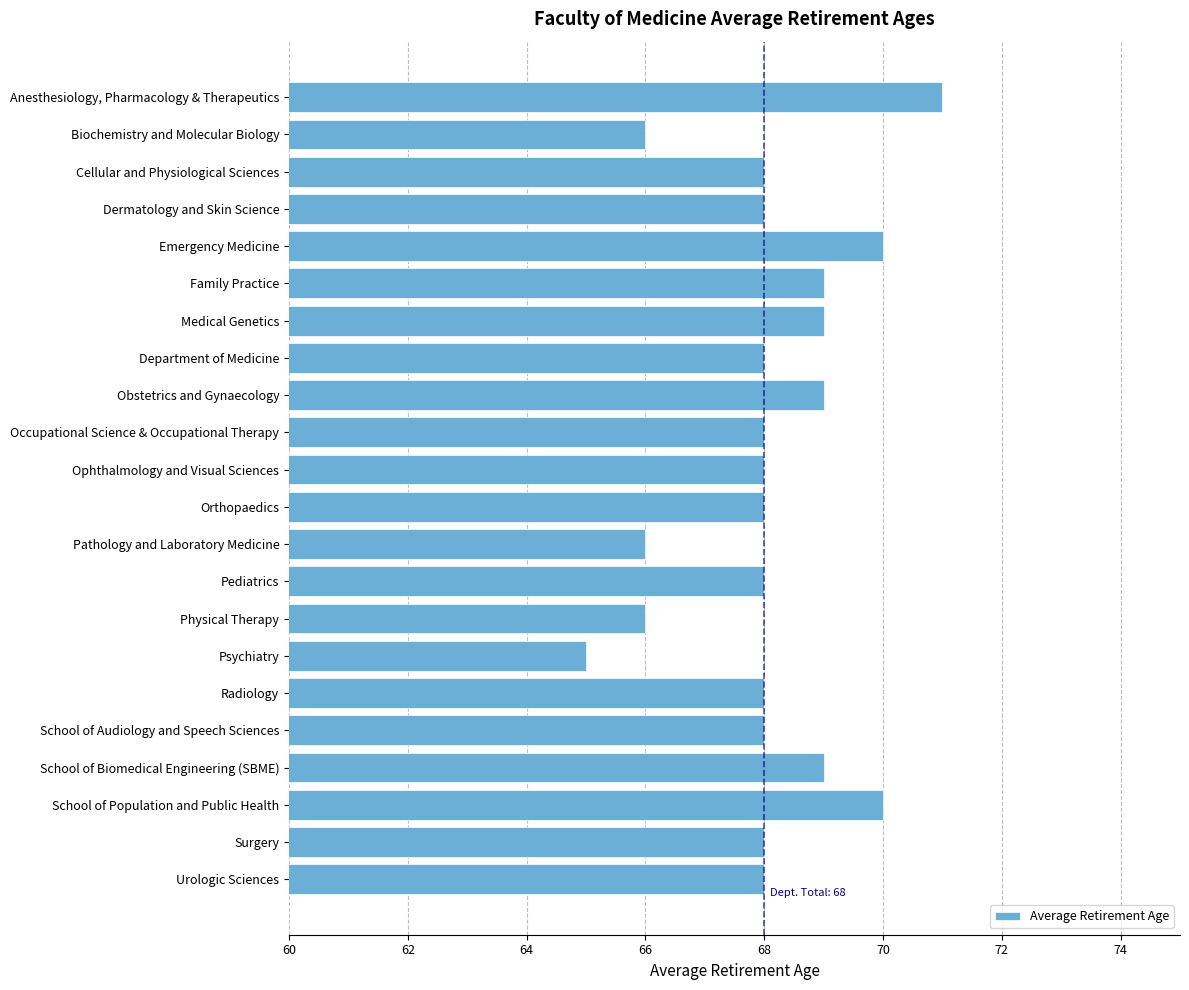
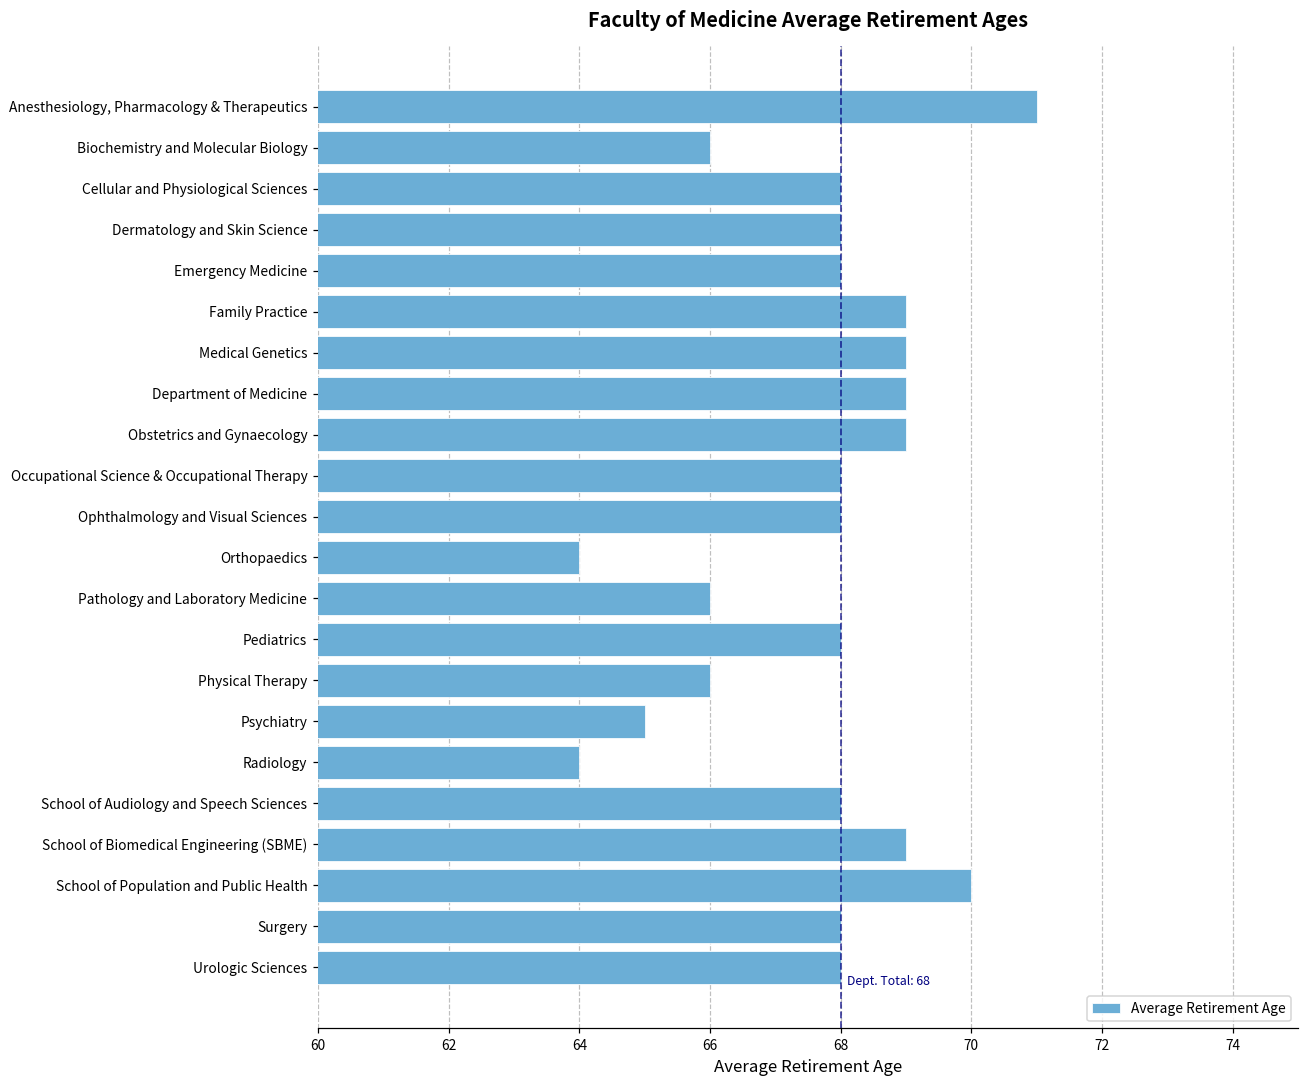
  {
    "Anesthesiology, Pharmacology & Therapeutics": 71,
    "Biochemistry and Molecular Biology": 66,
    "Cellular and Physiological Sciences": 68,
    "Dermatology and Skin Science": 68,
-   "Emergency Medicine": 70,
+   "Emergency Medicine": 68,
    "Family Practice": 69,
    "Medical Genetics": 69,
-   "Department of Medicine": 68,
+   "Department of Medicine": 69,
    "Obstetrics and Gynaecology": 69,
    "Occupational Science & Occupational Therapy": 68,
    "Ophthalmology and Visual Sciences": 68,
-   "Orthopaedics": 68,
+   "Orthopaedics": 64,
    "Pathology and Laboratory Medicine": 66,
    "Pediatrics": 68,
    "Physical Therapy": 66,
    "Psychiatry": 65,
-   "Radiology": 68,
+   "Radiology": 64,
    "School of Audiology and Speech Sciences": 68,
    "School of Biomedical Engineering (SBME)": 69,
    "School of Population and Public Health": 70,
    "Surgery": 68
  }
